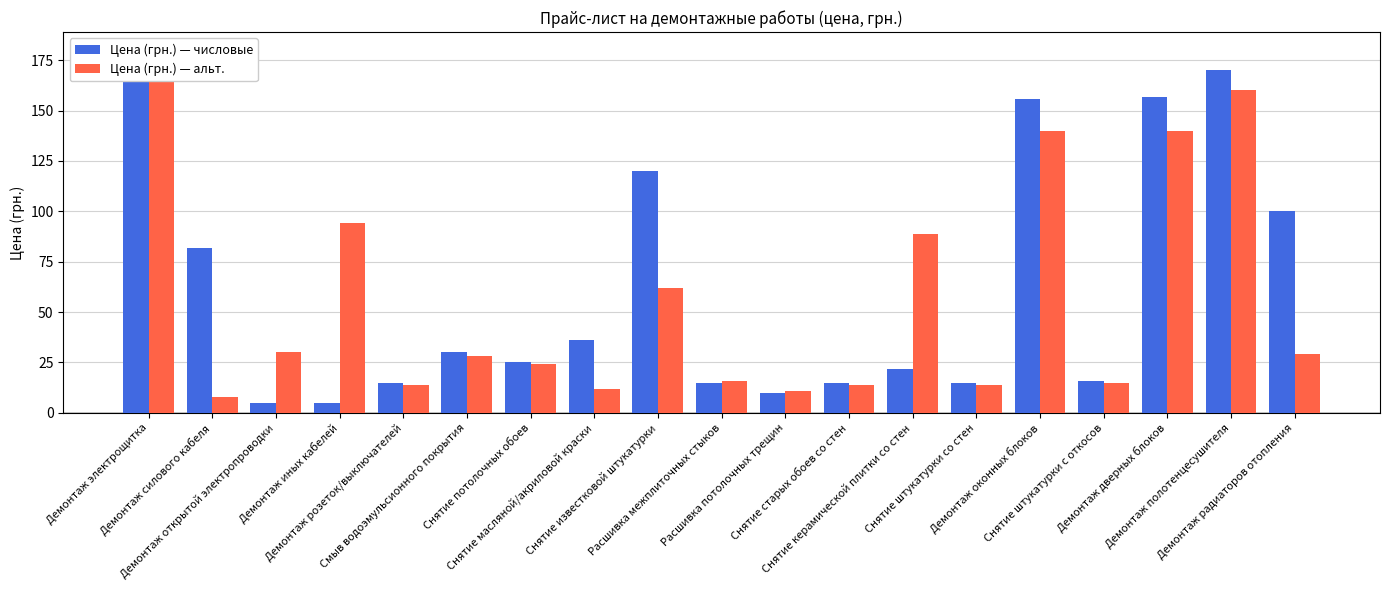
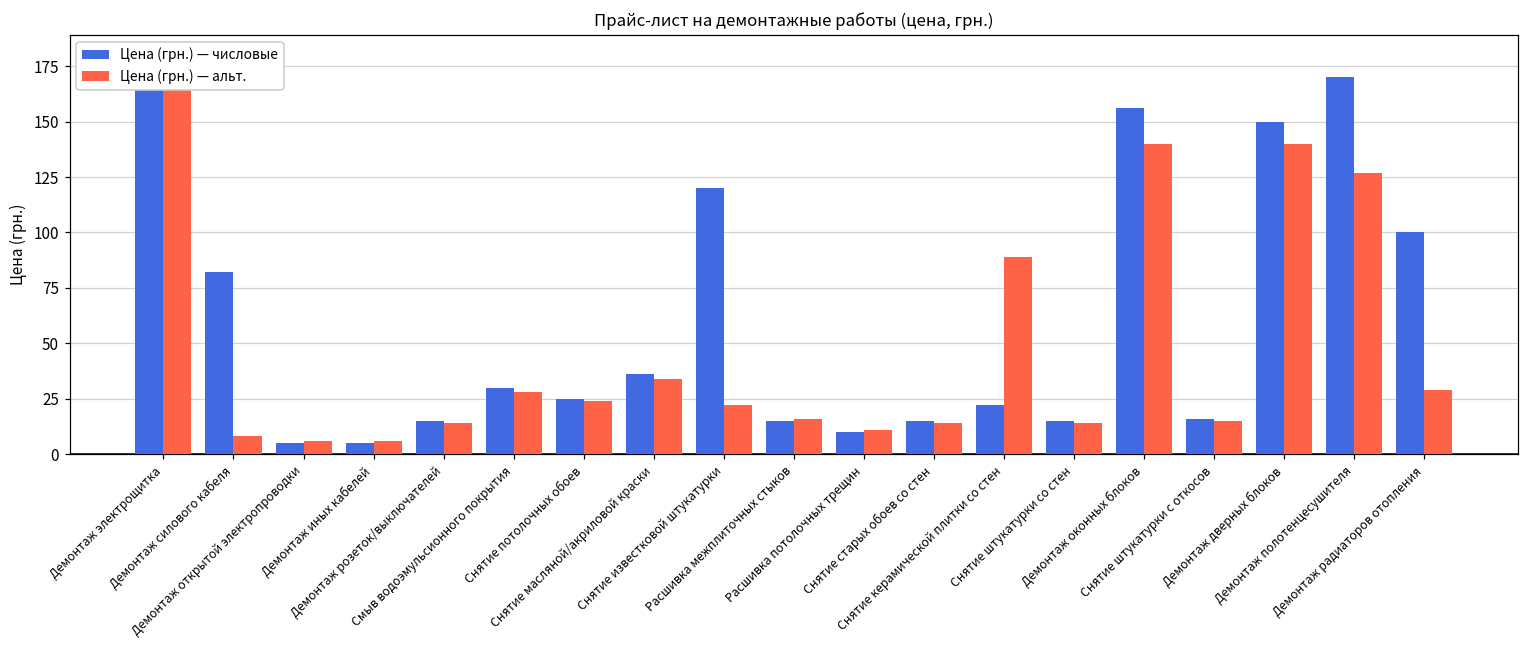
  {
    "Цена (грн.) — числовые": {
      "Демонтаж силового кабеля": 82,
      "Демонтаж открытой электропроводки": 5,
      "Демонтаж иных кабелей": 5,
      "Демонтаж розеток/выключателей": 15,
      "Смыв водоэмульсионного покрытия": 30,
      "Снятие потолочных обоев": 25,
      "Снятие масляной/акриловой краски": 36,
      "Снятие известковой штукатурки": 120,
      "Расшивка межплиточных стыков": 15,
      "Расшивка потолочных трещин": 10,
      "Снятие старых обоев со стен": 15,
      "Снятие керамической плитки со стен": 22,
      "Снятие штукатурки со стен": 15,
      "Демонтаж оконных блоков": 156,
      "Снятие штукатурки с откосов": 16,
-     "Демонтаж дверных блоков": 157,
+     "Демонтаж дверных блоков": 150,
      "Демонтаж полотенцесушителя": 170,
      "Демонтаж радиаторов отопления": 100
    },
    "Цена (грн.) — альт.": {
      "Демонтаж силового кабеля": 8,
-     "Демонтаж открытой электропроводки": 30,
-     "Демонтаж иных кабелей": 94,
+     "Демонтаж открытой электропроводки": 6,
+     "Демонтаж иных кабелей": 6,
      "Демонтаж розеток/выключателей": 14,
      "Смыв водоэмульсионного покрытия": 28,
      "Снятие потолочных обоев": 24,
-     "Снятие масляной/акриловой краски": 12,
-     "Снятие известковой штукатурки": 62,
+     "Снятие масляной/акриловой краски": 34,
+     "Снятие известковой штукатурки": 22,
      "Расшивка межплиточных стыков": 16,
      "Расшивка потолочных трещин": 11,
      "Снятие старых обоев со стен": 14,
      "Снятие керамической плитки со стен": 89,
      "Снятие штукатурки со стен": 14,
      "Демонтаж оконных блоков": 140,
      "Снятие штукатурки с откосов": 15,
      "Демонтаж дверных блоков": 140,
-     "Демонтаж полотенцесушителя": 160,
+     "Демонтаж полотенцесушителя": 127,
      "Демонтаж радиаторов отопления": 29
    }
  }
